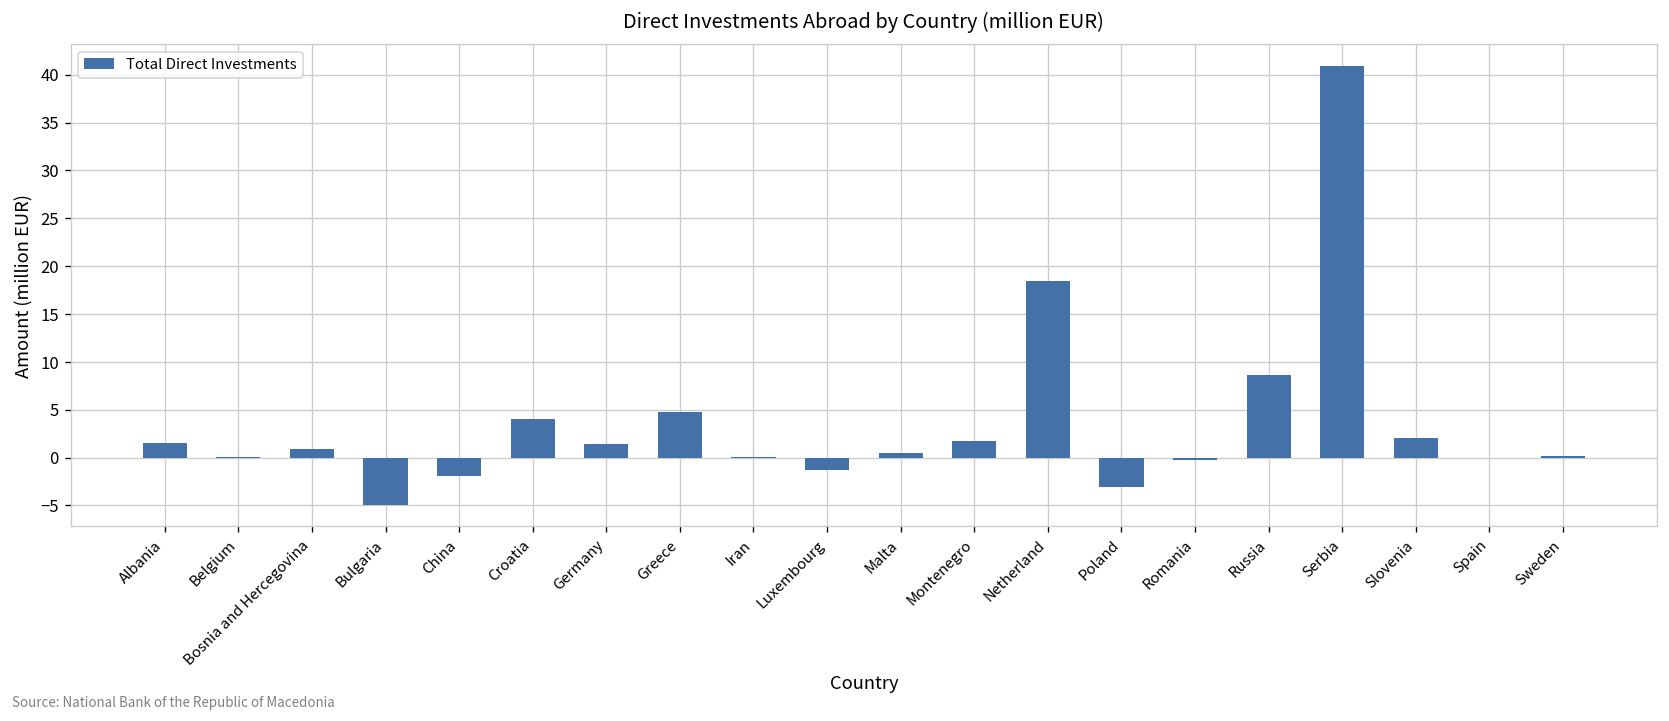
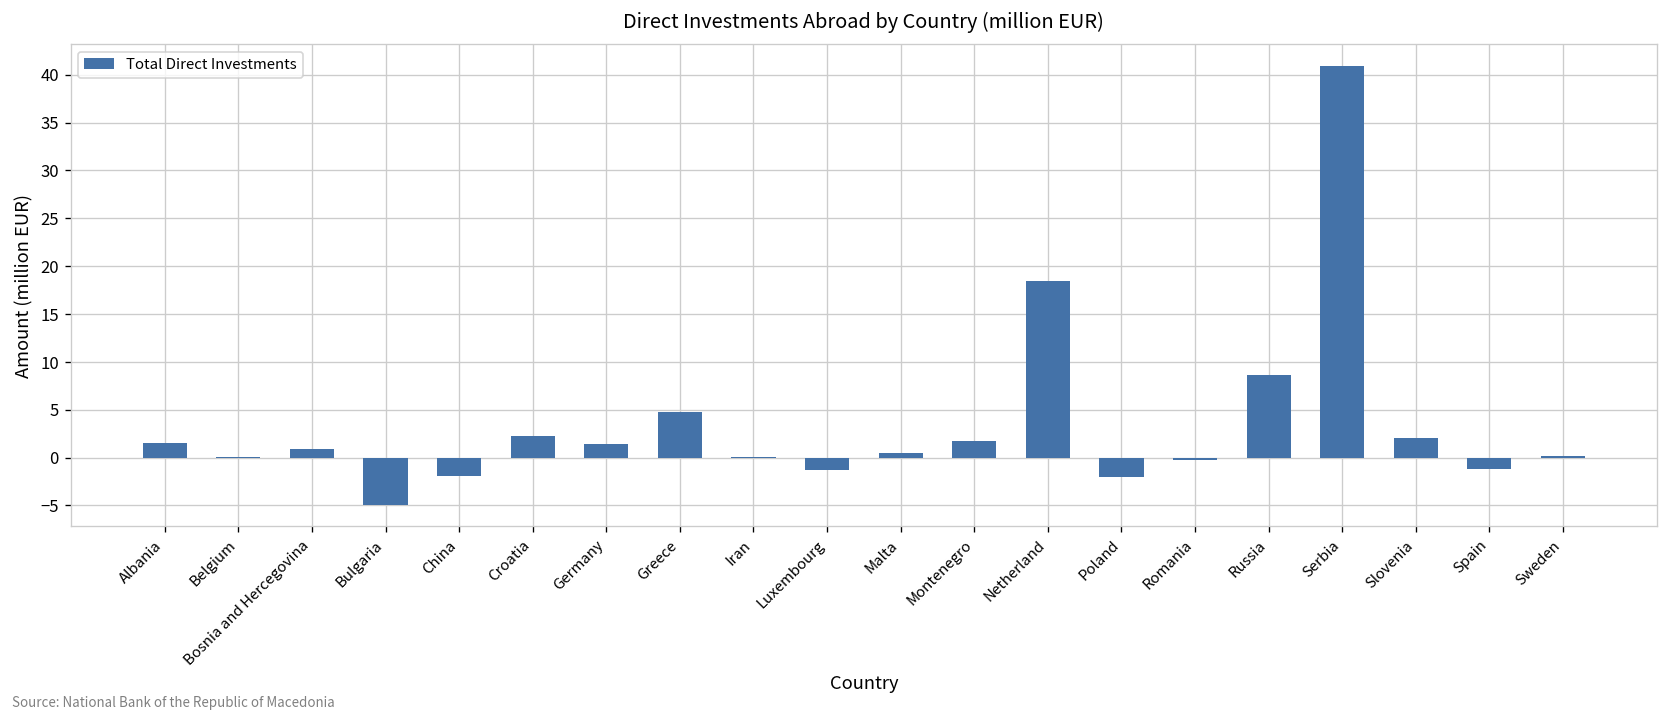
  {
    "Albania": 2,
    "Bosnia and Hercegovina": 1,
    "Bulgaria": -5,
    "China": -2,
-   "Croatia": 4,
+   "Croatia": 2,
    "Germany": 1,
    "Greece": 5,
    "Luxembourg": -1,
    "Malta": 0,
    "Montenegro": 2,
    "Netherland": 18,
-   "Poland": -3,
+   "Poland": -2,
    "Russia": 9,
    "Serbia": 41,
    "Slovenia": 2,
-   "Spain": 0
+   "Spain": -1
  }
